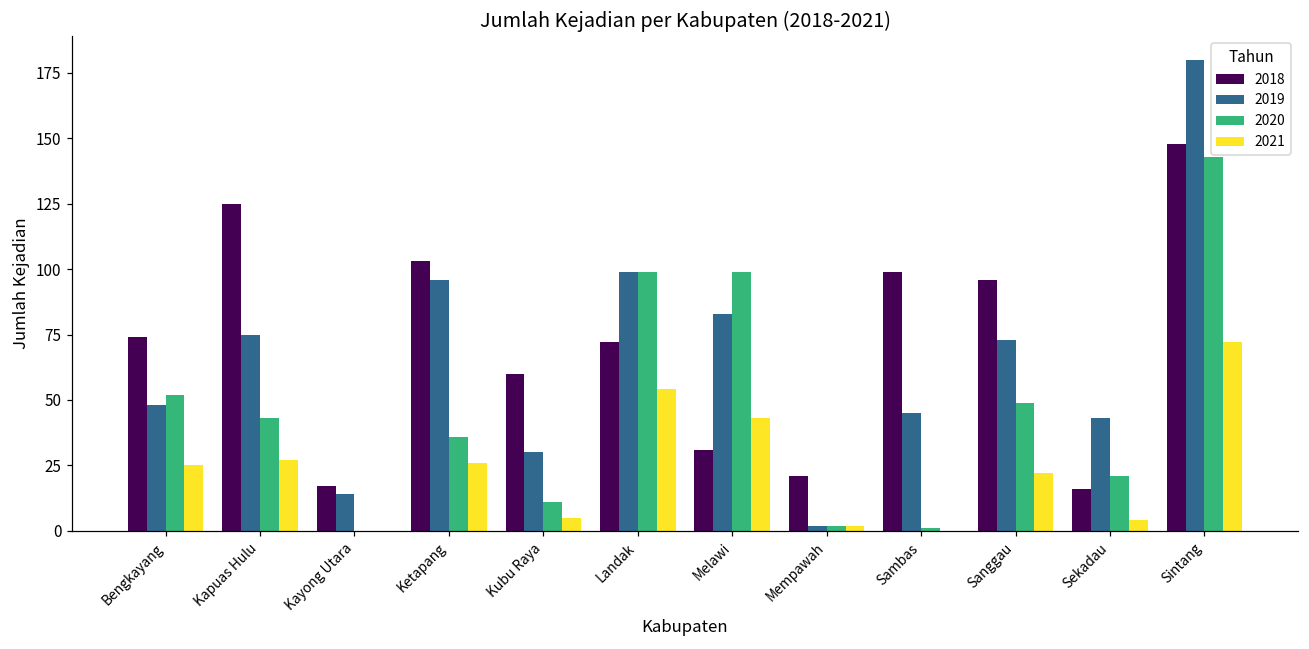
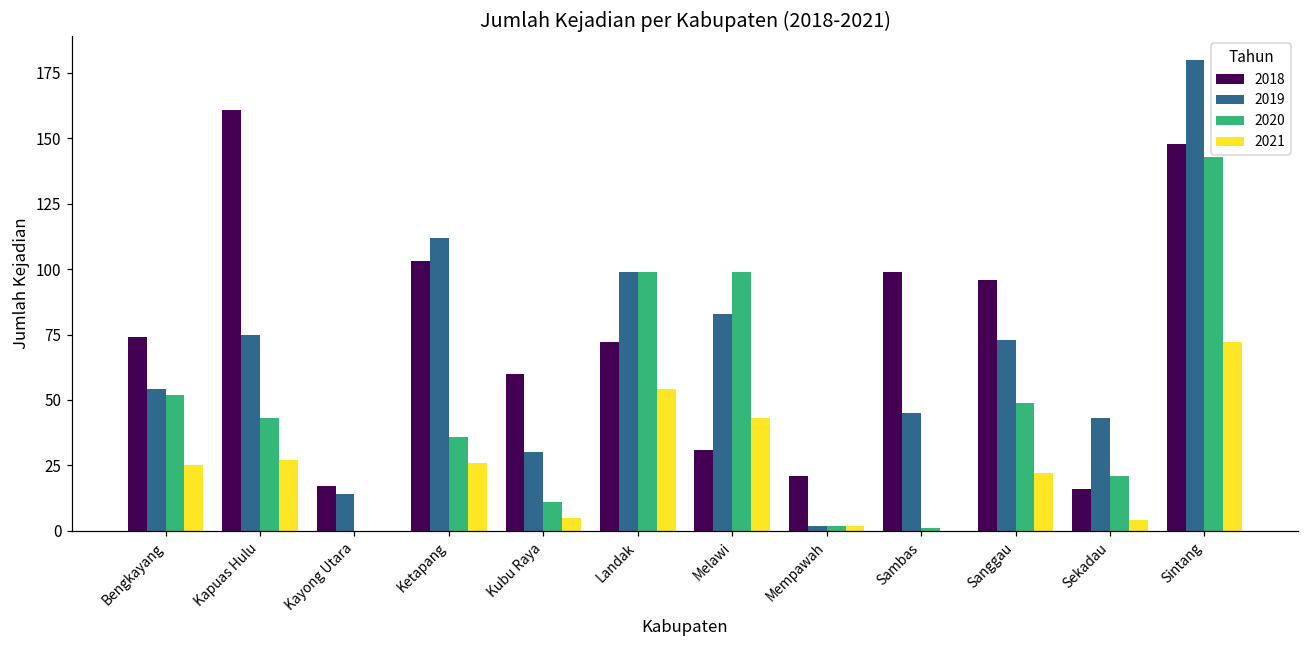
  {
    "2018": {
      "Bengkayang": 74,
-     "Kapuas Hulu": 125,
+     "Kapuas Hulu": 161,
      "Kayong Utara": 17,
      "Ketapang": 103,
      "Kubu Raya": 60,
      "Landak": 72,
      "Melawi": 31,
      "Mempawah": 21,
      "Sambas": 99,
      "Sanggau": 96,
      "Sekadau": 16,
      "Sintang": 148
    },
    "2019": {
-     "Bengkayang": 48,
+     "Bengkayang": 54,
      "Kapuas Hulu": 75,
      "Kayong Utara": 14,
-     "Ketapang": 96,
+     "Ketapang": 112,
      "Kubu Raya": 30,
      "Landak": 99,
      "Melawi": 83,
      "Mempawah": 2,
      "Sambas": 45,
      "Sanggau": 73,
      "Sekadau": 43,
      "Sintang": 180
    },
    "2020": {
      "Bengkayang": 52,
      "Kapuas Hulu": 43,
      "Kayong Utara": 0,
      "Ketapang": 36,
      "Kubu Raya": 11,
      "Landak": 99,
      "Melawi": 99,
      "Mempawah": 2,
      "Sanggau": 49,
      "Sekadau": 21,
      "Sintang": 143
    },
    "2021": {
      "Bengkayang": 25,
      "Kapuas Hulu": 27,
      "Kayong Utara": 0,
      "Ketapang": 26,
      "Kubu Raya": 5,
      "Landak": 54,
      "Melawi": 43,
      "Mempawah": 2,
      "Sambas": 0,
      "Sanggau": 22,
      "Sekadau": 4,
      "Sintang": 72
    }
  }
